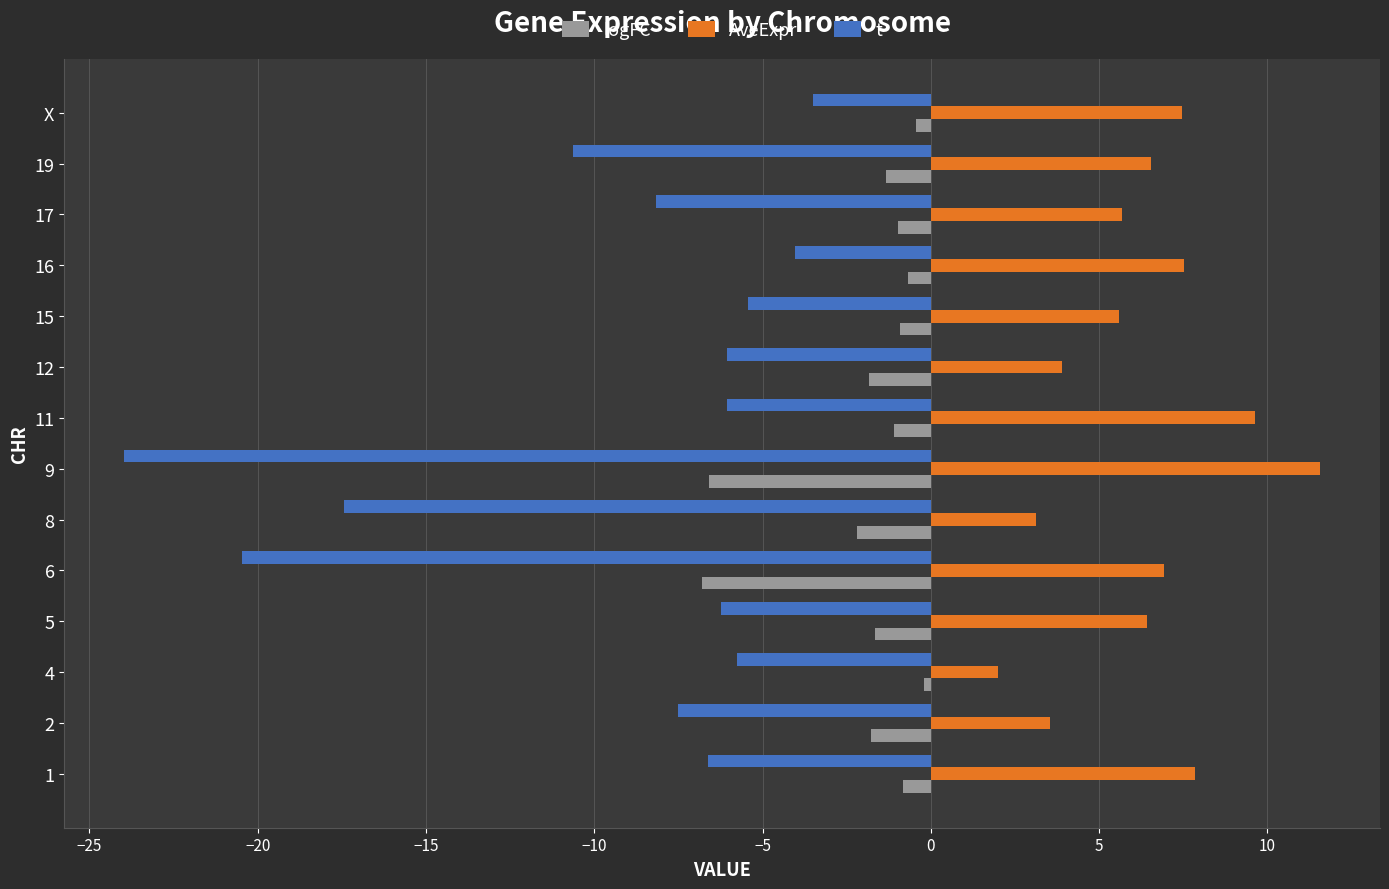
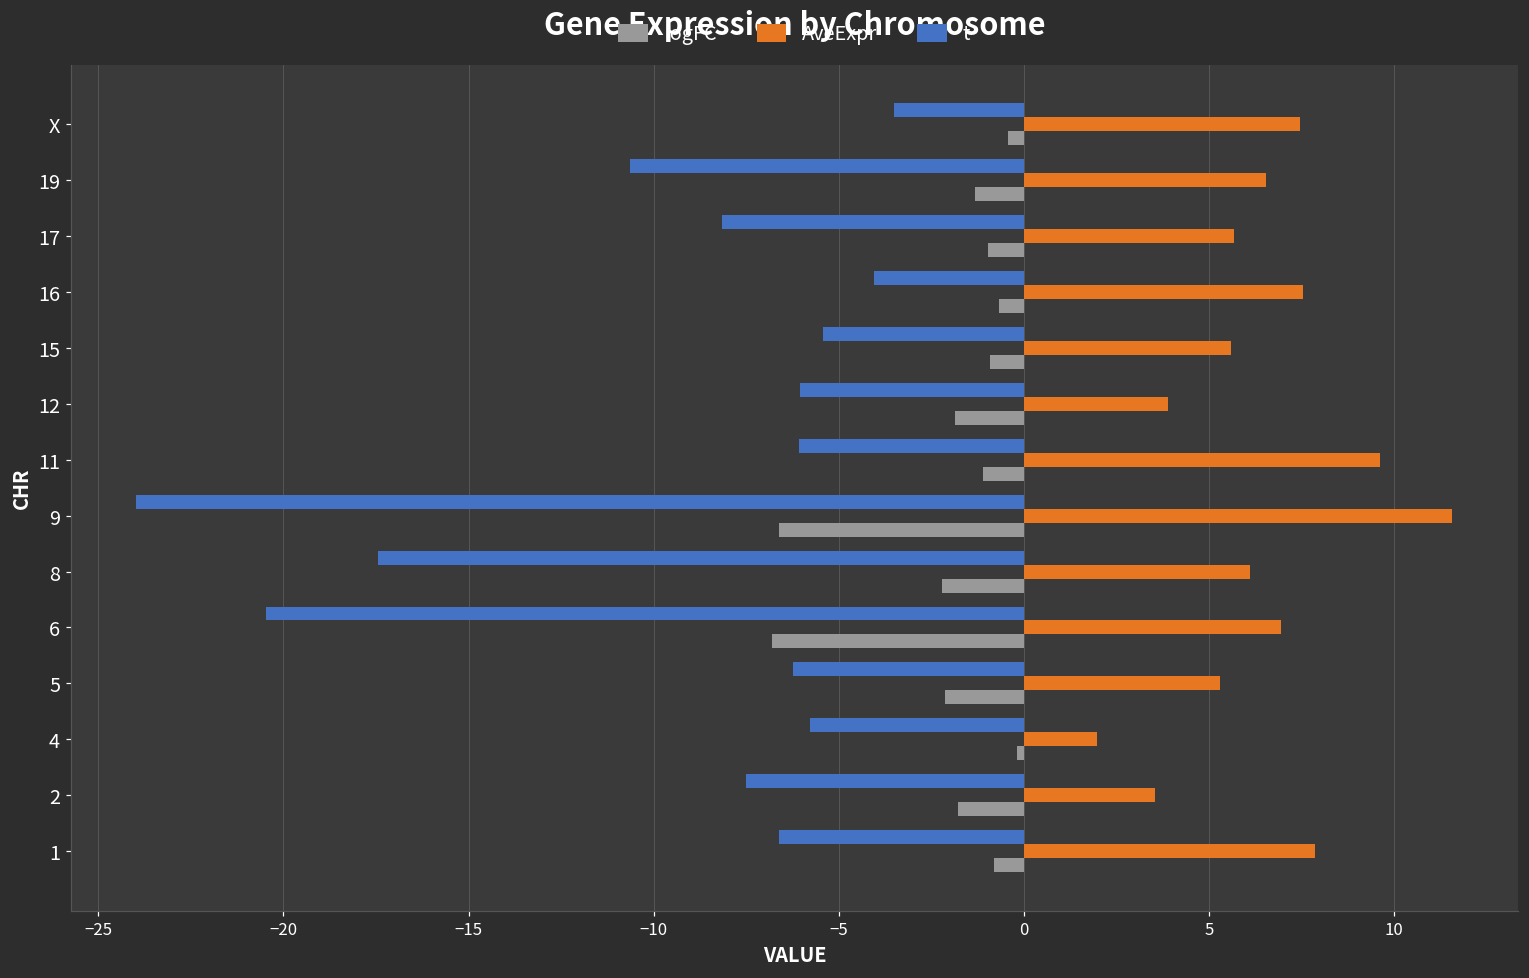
  {
    "logFC": {
      "X": -0.4,
      "19": -1.3,
      "17": -1.0,
      "16": -0.7,
      "15": -0.9,
      "12": -1.9,
      "11": -1.1,
      "9": -6.6,
      "8": -2.2,
      "6": -6.8,
-     "5": -1.6,
+     "5": -2.1,
      "4": -0.2,
      "2": -1.8,
      "1": -0.8
    },
    "AveExpr": {
      "X": 7.5,
      "19": 6.5,
      "17": 5.7,
      "16": 7.5,
      "15": 5.6,
      "12": 3.9,
      "11": 9.6,
      "9": 11.6,
-     "8": 3.1,
+     "8": 6.1,
      "6": 6.9,
-     "5": 6.4,
+     "5": 5.3,
      "4": 2.0,
      "2": 3.5,
      "1": 7.9
    },
    "t": {
      "X": -3.5,
      "19": -10.6,
      "17": -8.2,
      "16": -4.0,
      "15": -5.4,
      "12": -6.1,
      "11": -6.1,
      "9": -24.0,
      "8": -17.4,
      "6": -20.5,
      "5": -6.2,
      "4": -5.8,
      "2": -7.5,
      "1": -6.6
    }
  }
